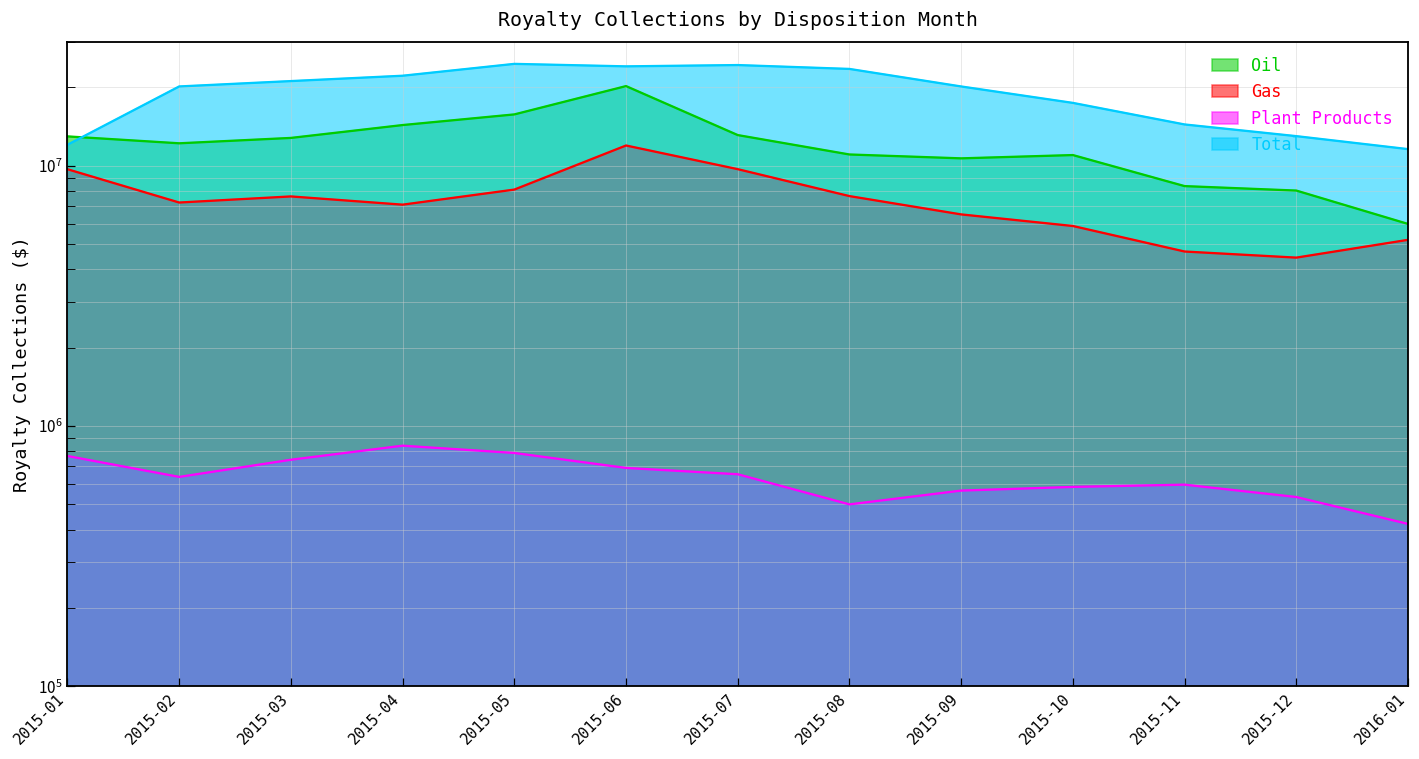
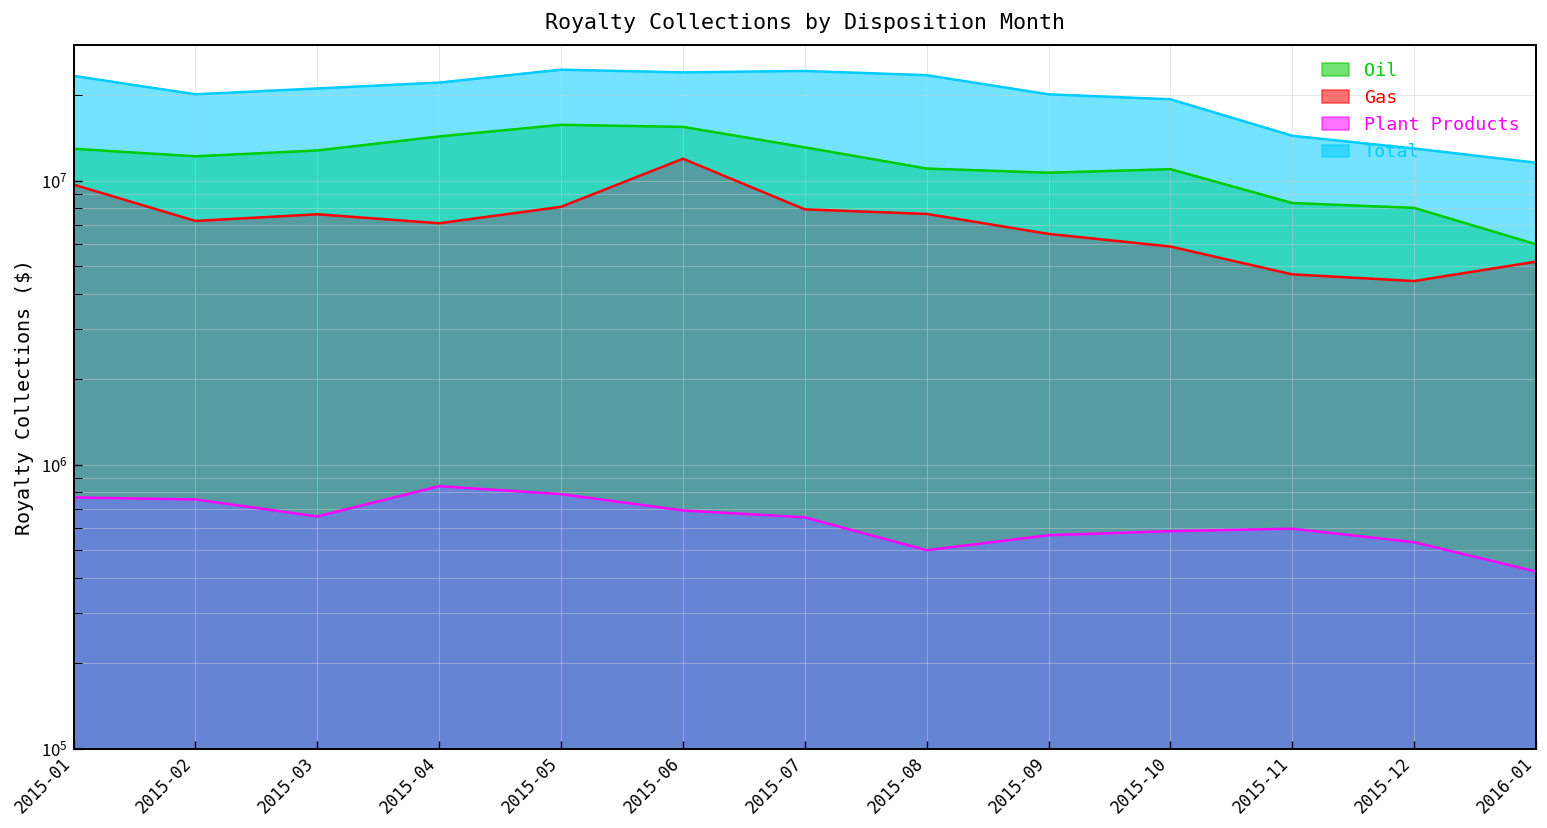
  {
    "Oil": {
      "2015-01": 13000000,
      "2015-02": 12000000,
      "2015-03": 13000000,
      "2015-04": 14000000,
      "2015-05": 16000000,
-     "2015-06": 20000000,
+     "2015-06": 15000000,
      "2015-07": 13000000,
      "2015-08": 11000000,
      "2015-09": 11000000,
      "2015-10": 11000000,
      "2015-11": 8400000,
      "2015-12": 8000000,
      "2016-01": 6000000
    },
    "Gas": {
      "2015-01": 9700000,
      "2015-02": 7200000,
      "2015-03": 7600000,
      "2015-04": 7100000,
      "2015-05": 8100000,
      "2015-06": 12000000,
-     "2015-07": 9700000,
+     "2015-07": 7900000,
      "2015-08": 7600000,
      "2015-09": 6500000,
      "2015-10": 5900000,
      "2015-11": 4700000,
      "2015-12": 4400000,
      "2016-01": 5200000
    },
    "Plant Products": {
      "2015-01": 770000,
-     "2015-02": 640000,
-     "2015-03": 740000,
+     "2015-02": 750000,
+     "2015-03": 660000,
      "2015-04": 840000,
      "2015-05": 790000,
      "2015-06": 690000,
      "2015-07": 650000,
      "2015-08": 500000,
      "2015-09": 560000,
      "2015-10": 580000,
      "2015-11": 590000,
      "2015-12": 530000,
      "2016-01": 420000
    },
    "Total": {
-     "2015-01": 12000000,
+     "2015-01": 23000000,
      "2015-02": 20000000,
      "2015-03": 21000000,
      "2015-04": 22000000,
      "2015-05": 25000000,
      "2015-06": 24000000,
      "2015-07": 24000000,
      "2015-08": 24000000,
      "2015-09": 20000000,
-     "2015-10": 17000000,
+     "2015-10": 19000000,
      "2015-11": 14000000,
      "2015-12": 13000000,
      "2016-01": 12000000
    }
  }
